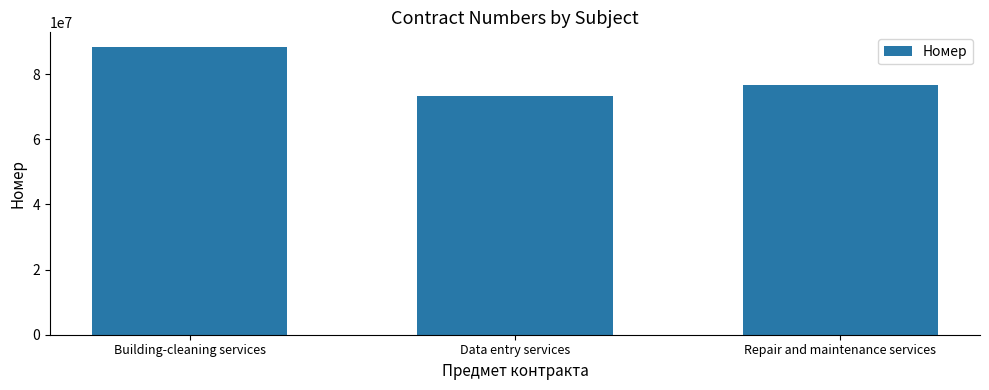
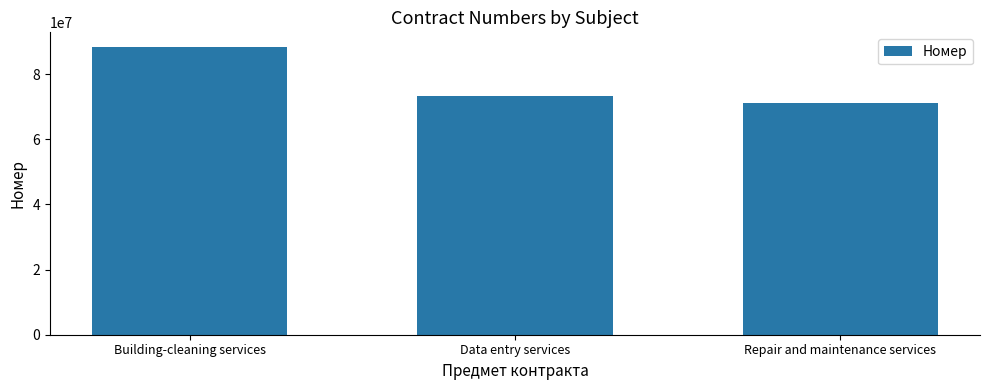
  {
    "Building-cleaning services": 88000000,
    "Data entry services": 73000000,
-   "Repair and maintenance services": 77000000
+   "Repair and maintenance services": 71000000
  }
